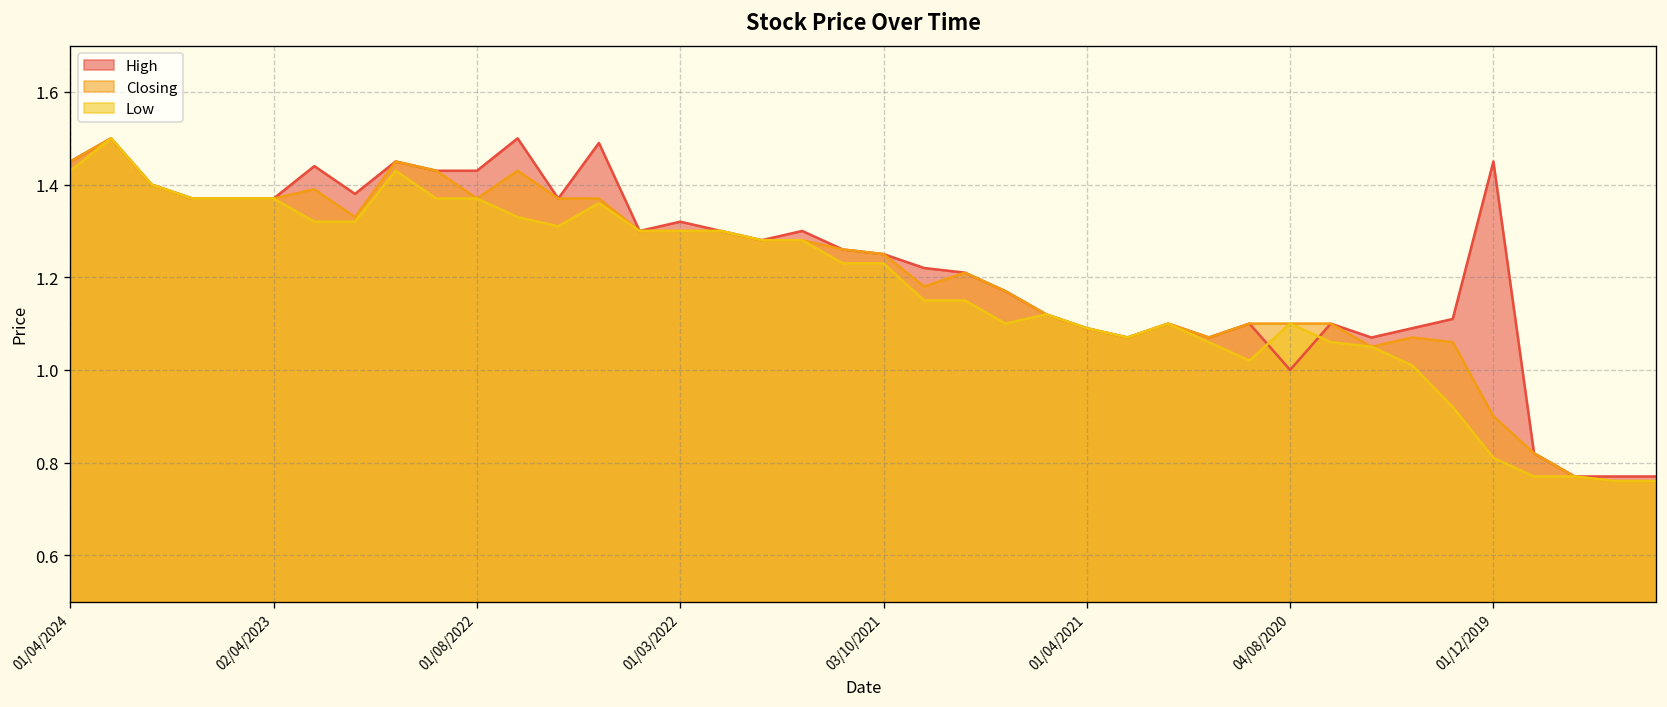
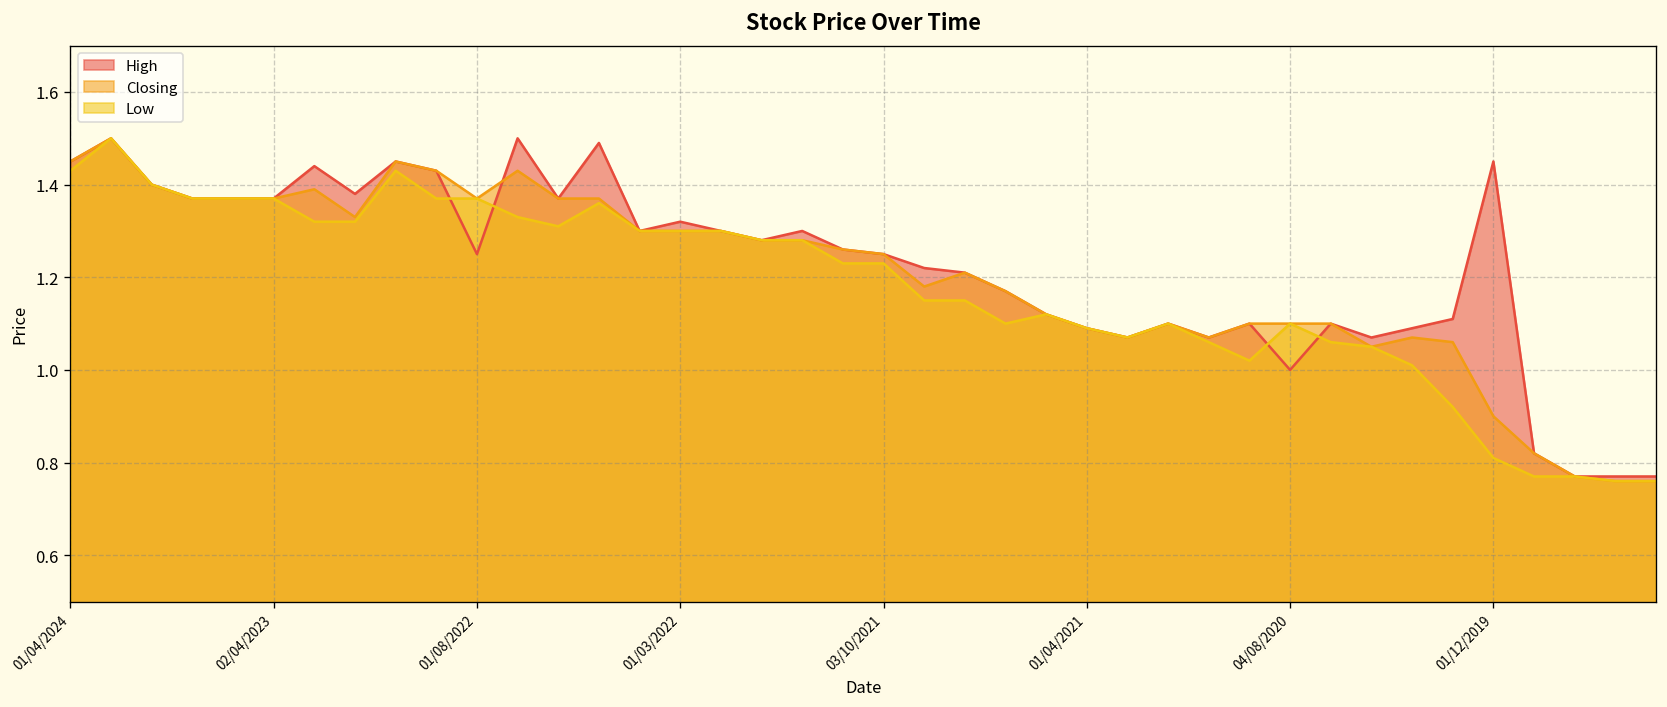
  {
    "High": {
-     "01/08/2022": 1.43,
+     "01/08/2022": 1.25,
      "01/03/2022": 1.32,
      "04/08/2020": 1.00,
      "01/12/2019": 1.45
    }
  }
